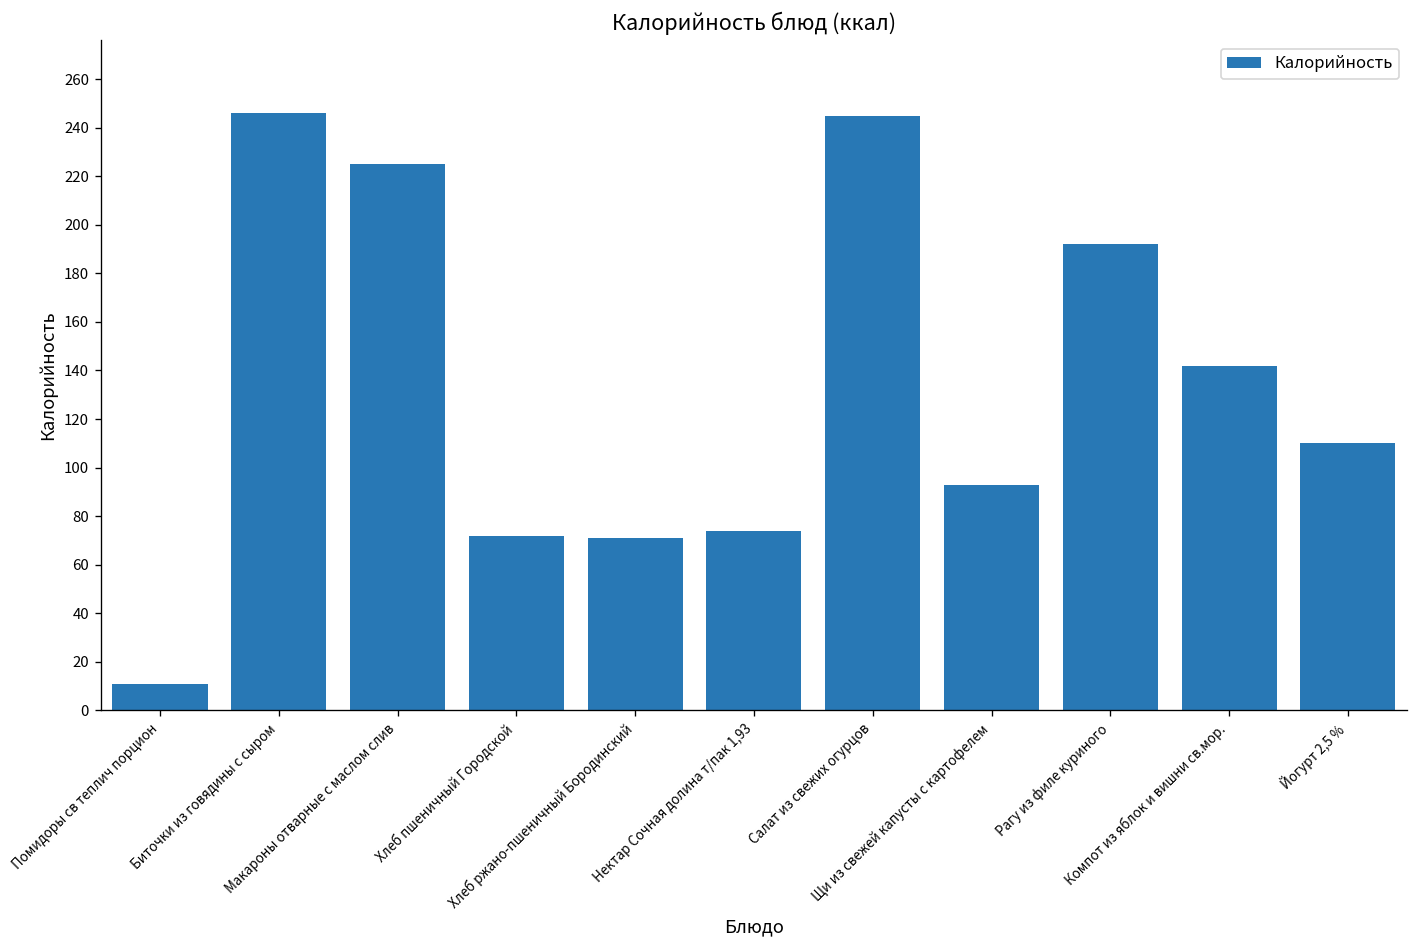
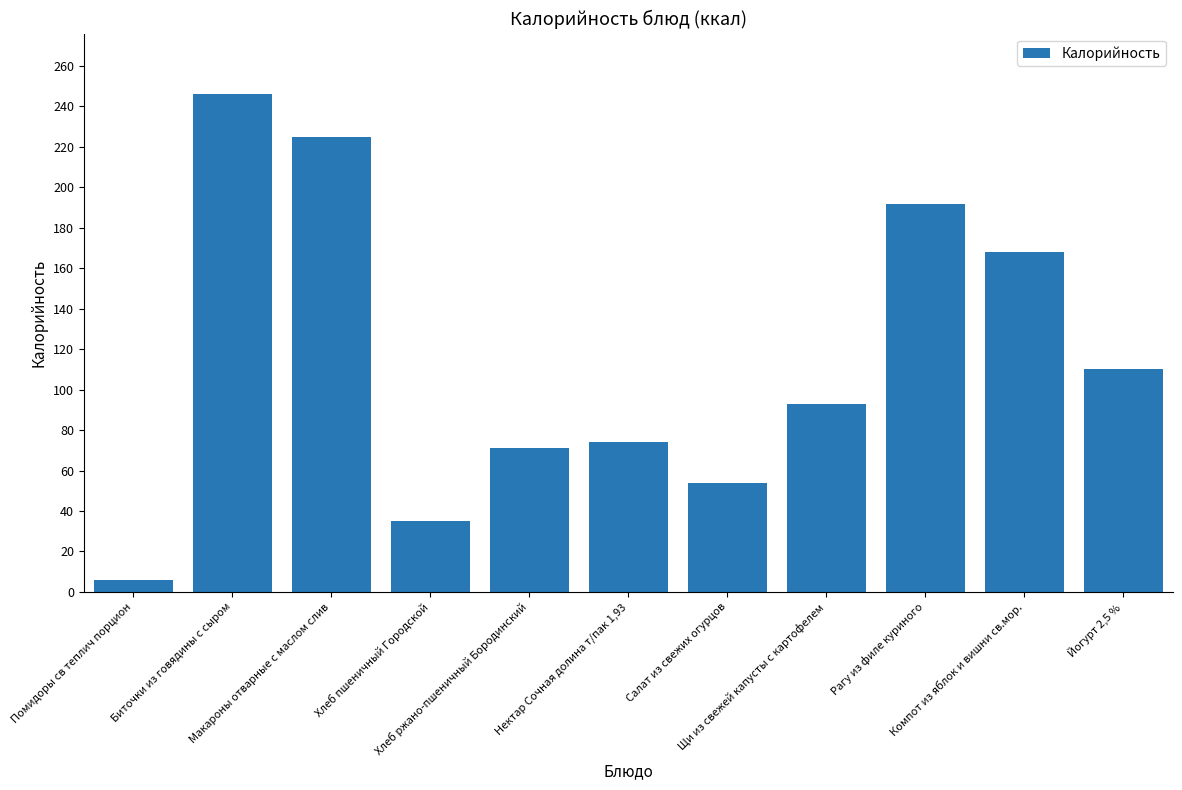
  {
-   "Помидоры св теплич порцион": 11,
+   "Помидоры св теплич порцион": 6,
    "Биточки из говядины с сыром": 246,
    "Макароны отварные с маслом слив": 225,
-   "Хлеб пшеничный Городской": 72,
+   "Хлеб пшеничный Городской": 35,
    "Хлеб ржано-пшеничный Бородинский": 71,
    "Нектар Сочная долина т/пак 1,93": 74,
-   "Салат из свежих огурцов": 245,
+   "Салат из свежих огурцов": 54,
    "Щи из свежей капусты с картофелем": 93,
    "Рагу из филе куриного": 192,
-   "Компот из яблок и вишни св.мор.": 142,
+   "Компот из яблок и вишни св.мор.": 168,
    "Йогурт 2,5 %": 110
  }
